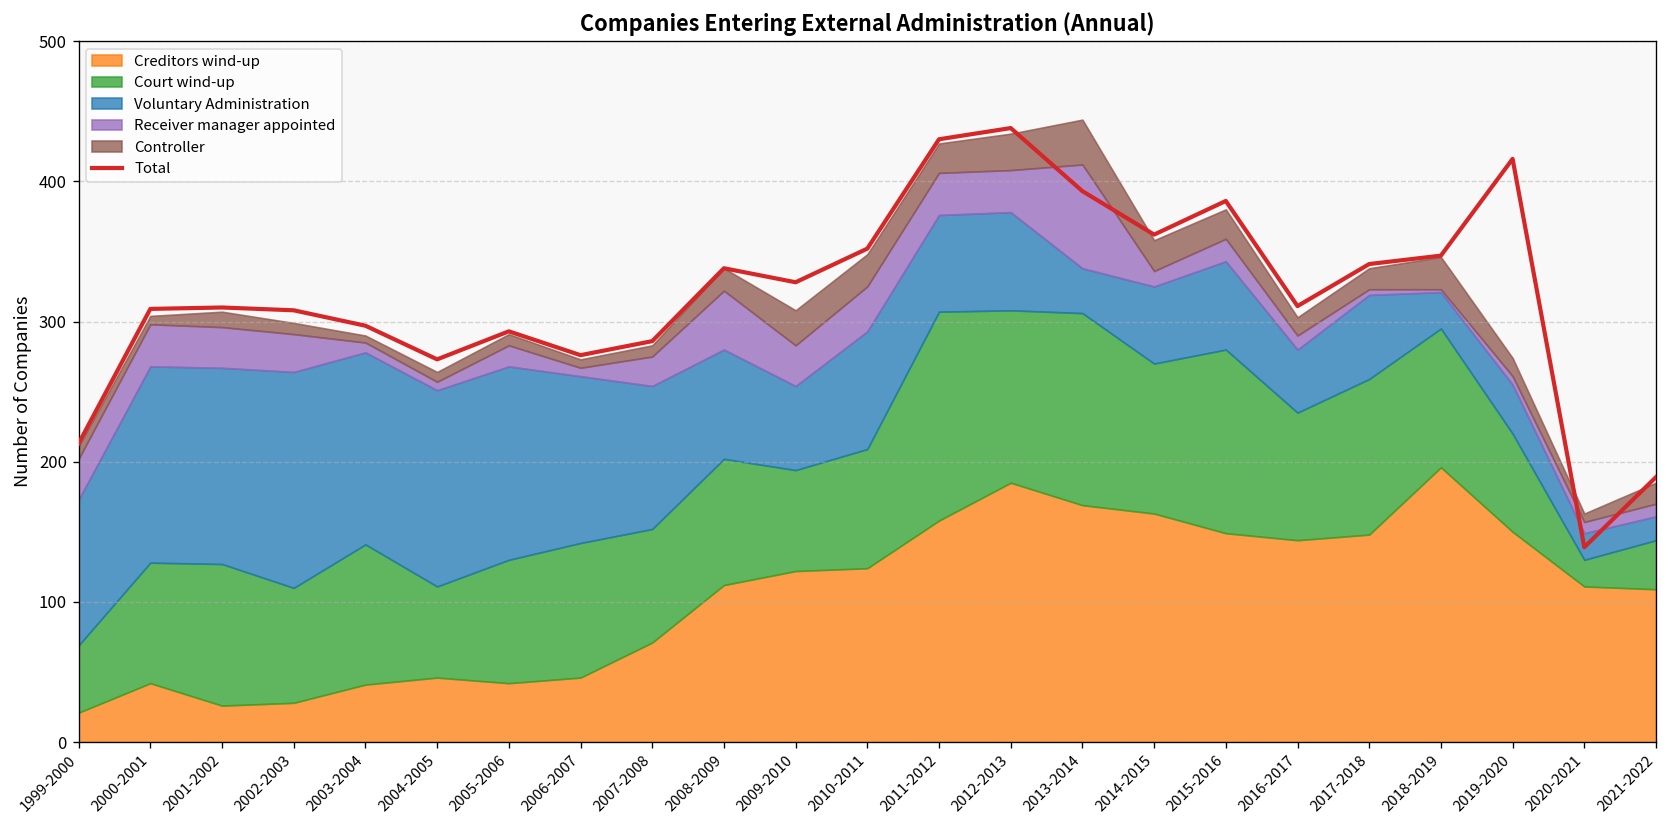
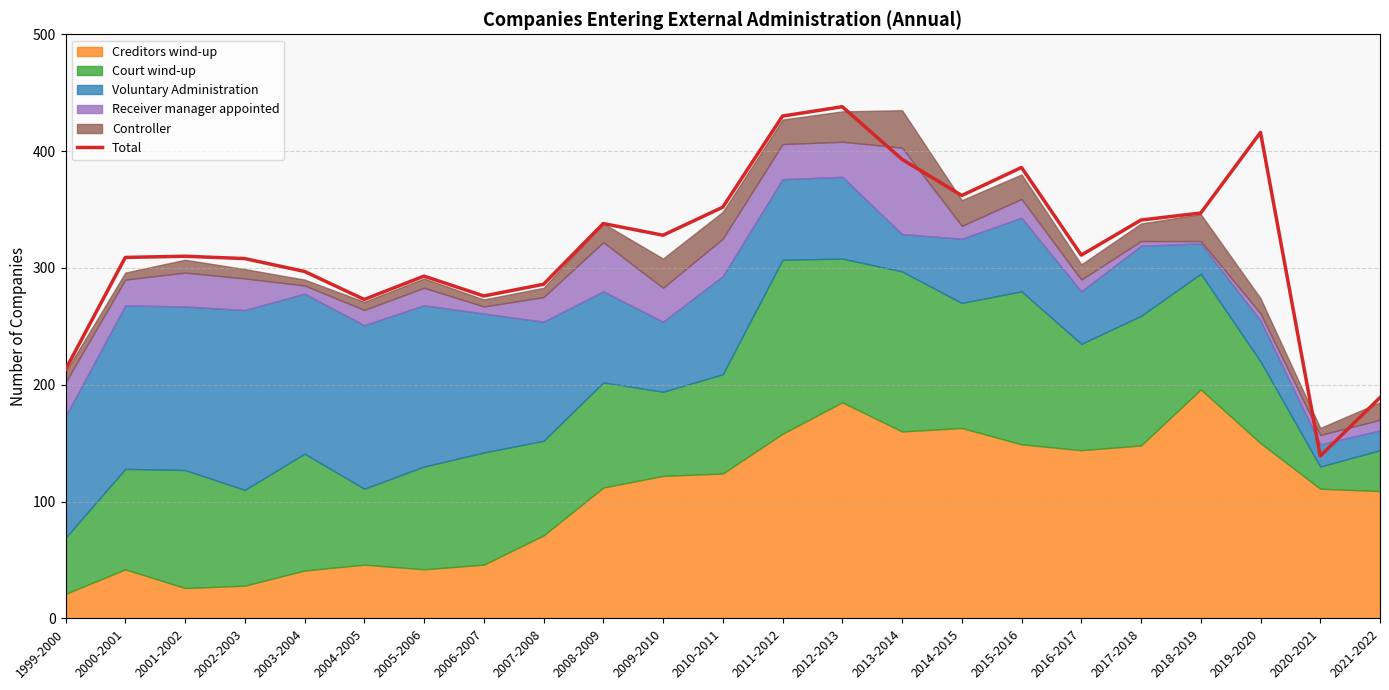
  {
    "Creditors wind-up": {
      "1999-2000": 21,
      "2000-2001": 42,
      "2001-2002": 26,
      "2002-2003": 28,
      "2003-2004": 41,
      "2004-2005": 46,
      "2005-2006": 42,
      "2006-2007": 46,
      "2007-2008": 71,
      "2008-2009": 112,
      "2009-2010": 122,
      "2010-2011": 124,
      "2011-2012": 158,
      "2012-2013": 185,
-     "2013-2014": 169,
+     "2013-2014": 160,
      "2014-2015": 163,
      "2015-2016": 149,
      "2016-2017": 144,
      "2017-2018": 148,
      "2018-2019": 196,
      "2019-2020": 150,
      "2020-2021": 111,
      "2021-2022": 109
    },
    "Total": {
      "2000-2001": 309,
      "2001-2002": 310,
      "2002-2003": 308,
      "2003-2004": 297,
      "2006-2007": 276,
      "2007-2008": 286,
      "2009-2010": 328,
      "2010-2011": 352,
      "2011-2012": 430,
      "2012-2013": 438,
      "2013-2014": 393,
      "2014-2015": 362,
      "2015-2016": 386,
      "2016-2017": 311,
      "2017-2018": 341,
      "2019-2020": 416,
      "2020-2021": 139,
      "2021-2022": 189
    },
    "Court wind-up": {
      "1999-2000": 48,
      "2000-2001": 86,
      "2001-2002": 101,
      "2002-2003": 82,
      "2003-2004": 100,
      "2004-2005": 65,
      "2005-2006": 88,
      "2006-2007": 96,
      "2007-2008": 81,
      "2008-2009": 90,
      "2009-2010": 72,
      "2010-2011": 85,
      "2011-2012": 149,
      "2012-2013": 123,
      "2013-2014": 137,
      "2014-2015": 107,
      "2015-2016": 131,
      "2016-2017": 91,
      "2017-2018": 111,
      "2018-2019": 99,
      "2019-2020": 70,
      "2020-2021": 19,
      "2021-2022": 35
    },
    "Voluntary Administration": {
      "1999-2000": 104,
      "2000-2001": 140,
      "2001-2002": 140,
      "2002-2003": 154,
      "2003-2004": 137,
      "2004-2005": 140,
      "2005-2006": 138,
      "2006-2007": 119,
      "2007-2008": 102,
      "2008-2009": 78,
      "2009-2010": 60,
      "2010-2011": 84,
      "2011-2012": 69,
      "2012-2013": 70,
      "2013-2014": 32,
      "2014-2015": 55,
      "2015-2016": 63,
      "2016-2017": 45,
      "2017-2018": 60,
      "2019-2020": 35,
      "2020-2021": 19,
      "2021-2022": 17
    },
    "Receiver manager appointed": {
      "1999-2000": 29,
-     "2000-2001": 30,
+     "2000-2001": 22,
      "2001-2002": 29,
      "2002-2003": 27,
      "2003-2004": 7,
-     "2004-2005": 6,
+     "2004-2005": 13,
      "2005-2006": 15,
      "2006-2007": 6,
      "2007-2008": 21,
      "2008-2009": 42,
      "2009-2010": 29,
      "2010-2011": 32,
      "2011-2012": 30,
      "2012-2013": 30,
      "2013-2014": 74,
      "2014-2015": 11,
      "2015-2016": 16,
      "2016-2017": 10,
      "2017-2018": 4,
      "2019-2020": 6,
      "2020-2021": 8,
      "2021-2022": 9
    },
    "Controller": {
      "2000-2001": 6,
      "2001-2002": 11,
      "2002-2003": 8,
      "2003-2004": 5,
      "2006-2007": 6,
      "2007-2008": 8,
      "2009-2010": 25,
      "2010-2011": 23,
      "2011-2012": 21,
      "2012-2013": 26,
      "2013-2014": 32,
      "2014-2015": 22,
      "2015-2016": 21,
      "2016-2017": 13,
      "2017-2018": 15,
      "2019-2020": 13,
      "2020-2021": 6,
      "2021-2022": 15
    }
  }
